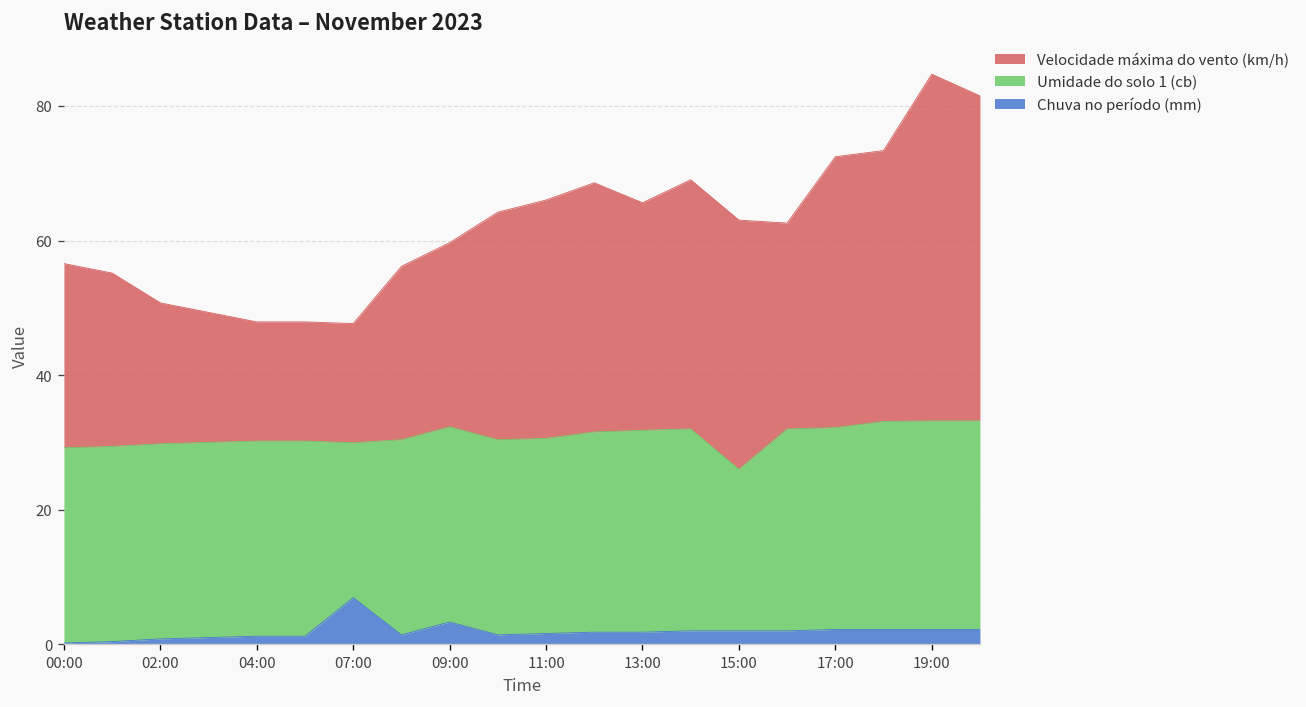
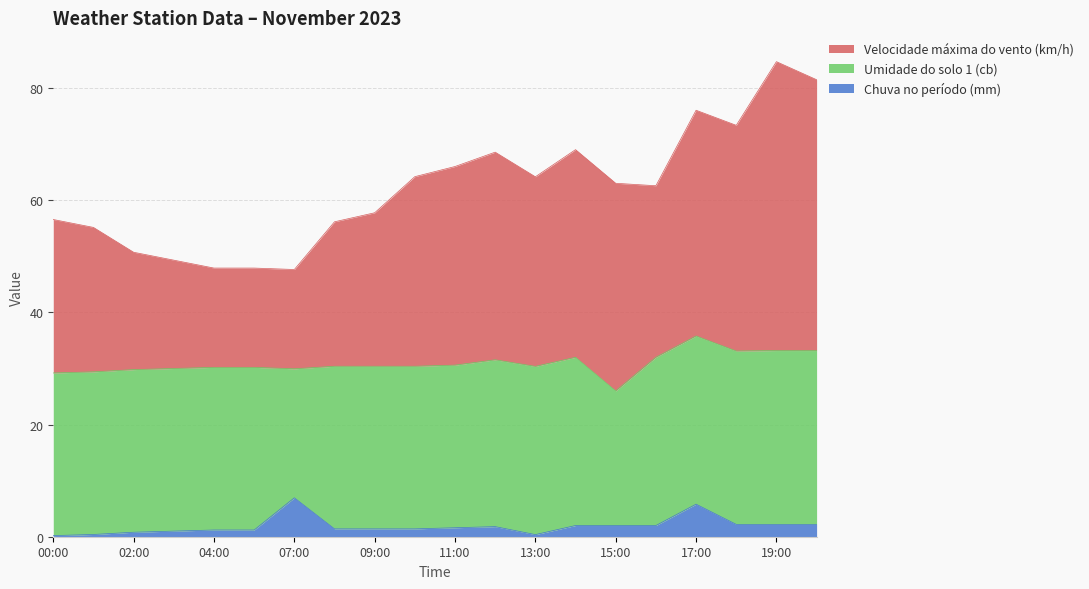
  {
    "Chuva no período (mm)": {
      "00:00": 0,
      "02:00": 1,
      "04:00": 1,
      "07:00": 7,
-     "09:00": 3,
+     "09:00": 1,
      "11:00": 2,
-     "13:00": 2,
+     "13:00": 0,
      "15:00": 2,
-     "17:00": 2,
+     "17:00": 6,
      "19:00": 2
    },
    "Umidade do solo 1 (cb)": {
      "00:00": 29,
      "02:00": 29,
      "04:00": 29,
      "07:00": 23,
      "09:00": 29,
      "11:00": 29,
      "13:00": 30,
      "15:00": 24,
      "17:00": 30,
      "19:00": 31
    },
    "Velocidade máxima do vento (km/h)": {
      "00:00": 27,
      "02:00": 21,
      "04:00": 18,
      "07:00": 18,
      "09:00": 27,
      "11:00": 35,
      "13:00": 34,
      "15:00": 37,
      "17:00": 40,
      "19:00": 52
    }
  }
